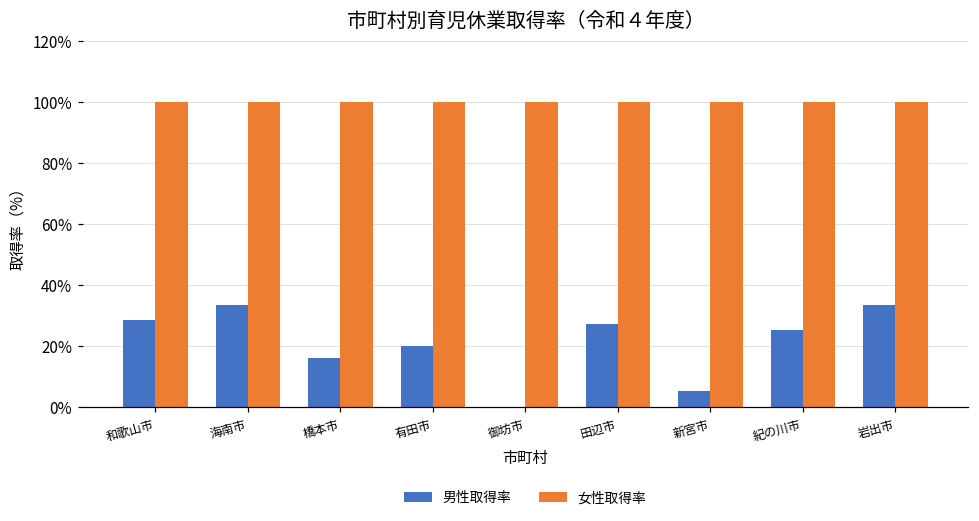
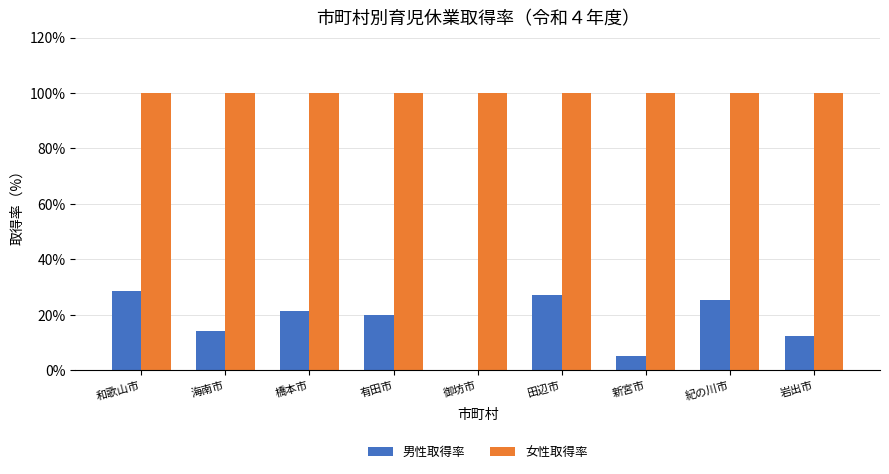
  {
    "男性取得率": {
      "和歌山市": "29%",
-     "海南市": "34%",
-     "橋本市": "16%",
+     "海南市": "14%",
+     "橋本市": "21%",
      "有田市": "20%",
      "御坊市": "0%",
      "田辺市": "27%",
      "新宮市": "5%",
      "紀の川市": "25%",
-     "岩出市": "33%"
+     "岩出市": "12%"
    },
    "女性取得率": {
      "和歌山市": "100%",
      "海南市": "100%",
      "橋本市": "100%",
      "有田市": "100%",
      "御坊市": "100%",
      "田辺市": "100%",
      "新宮市": "100%",
      "紀の川市": "100%",
      "岩出市": "100%"
    }
  }
